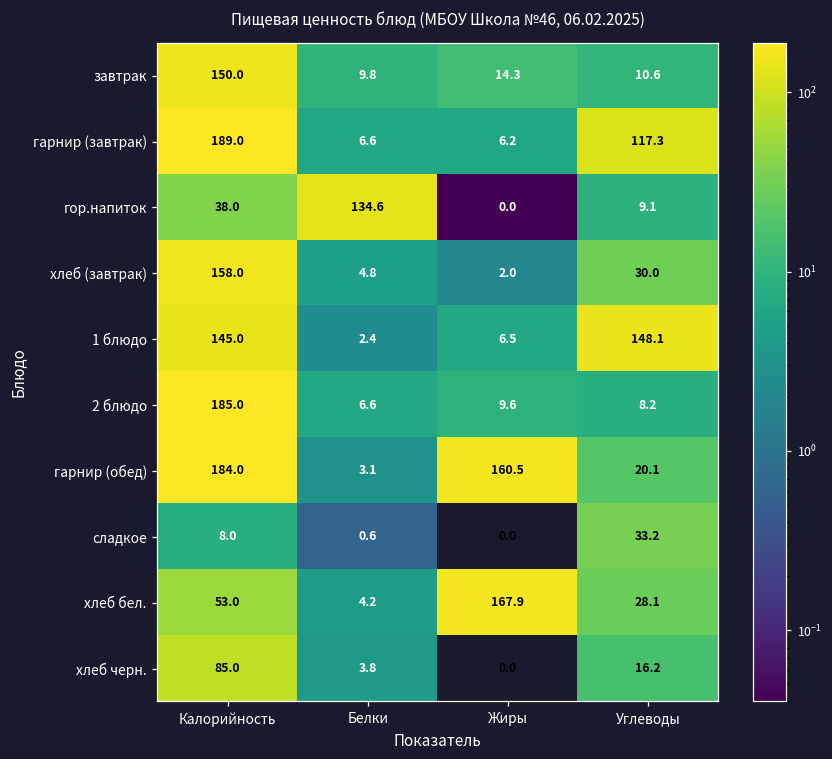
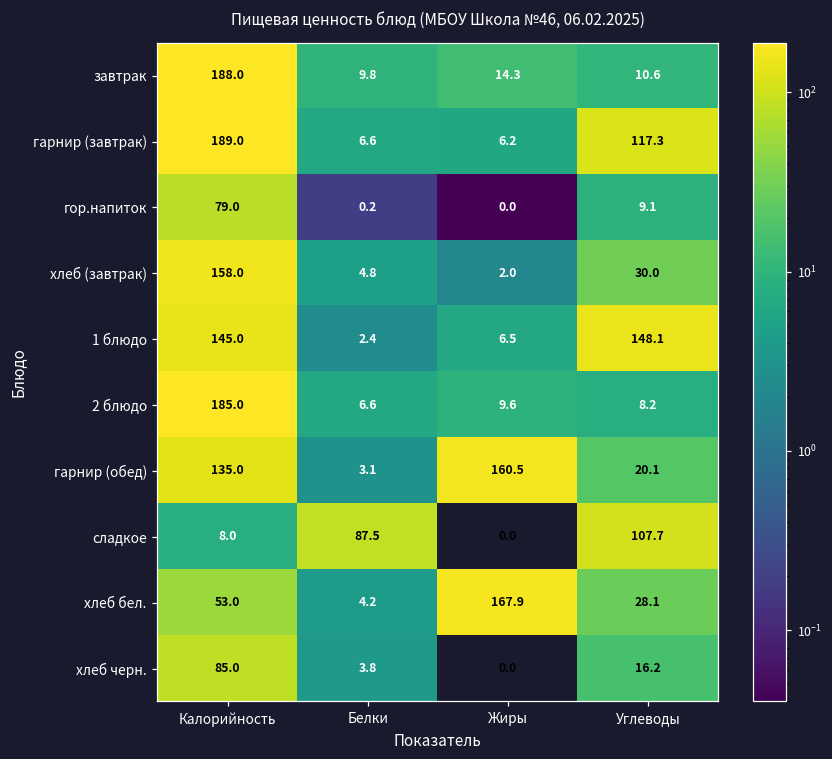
  {
    "завтрак": {
-     "Калорийность": 150.0,
+     "Калорийность": 188.0,
      "Белки": 9.8,
      "Жиры": 14.3,
      "Углеводы": 10.6
    },
    "гарнир (завтрак)": {
      "Калорийность": 189.0,
      "Белки": 6.6,
      "Жиры": 6.2,
      "Углеводы": 117.3
    },
    "гор.напиток": {
-     "Калорийность": 38.0,
-     "Белки": 134.6,
+     "Калорийность": 79.0,
+     "Белки": 0.2,
      "Жиры": 0.0,
      "Углеводы": 9.1
    },
    "хлеб (завтрак)": {
      "Калорийность": 158.0,
      "Белки": 4.8,
      "Жиры": 2.0,
      "Углеводы": 30.0
    },
    "1 блюдо": {
      "Калорийность": 145.0,
      "Белки": 2.4,
      "Жиры": 6.5,
      "Углеводы": 148.1
    },
    "2 блюдо": {
      "Калорийность": 185.0,
      "Белки": 6.6,
      "Жиры": 9.6,
      "Углеводы": 8.2
    },
    "гарнир (обед)": {
-     "Калорийность": 184.0,
+     "Калорийность": 135.0,
      "Белки": 3.1,
      "Жиры": 160.5,
      "Углеводы": 20.1
    },
    "сладкое": {
      "Калорийность": 8.0,
-     "Белки": 0.6,
-     "Углеводы": 33.2
+     "Белки": 87.5,
+     "Углеводы": 107.7
    },
    "хлеб бел.": {
      "Калорийность": 53.0,
      "Белки": 4.2,
      "Жиры": 167.9,
      "Углеводы": 28.1
    },
    "хлеб черн.": {
      "Калорийность": 85.0,
      "Белки": 3.8,
      "Углеводы": 16.2
    }
  }
